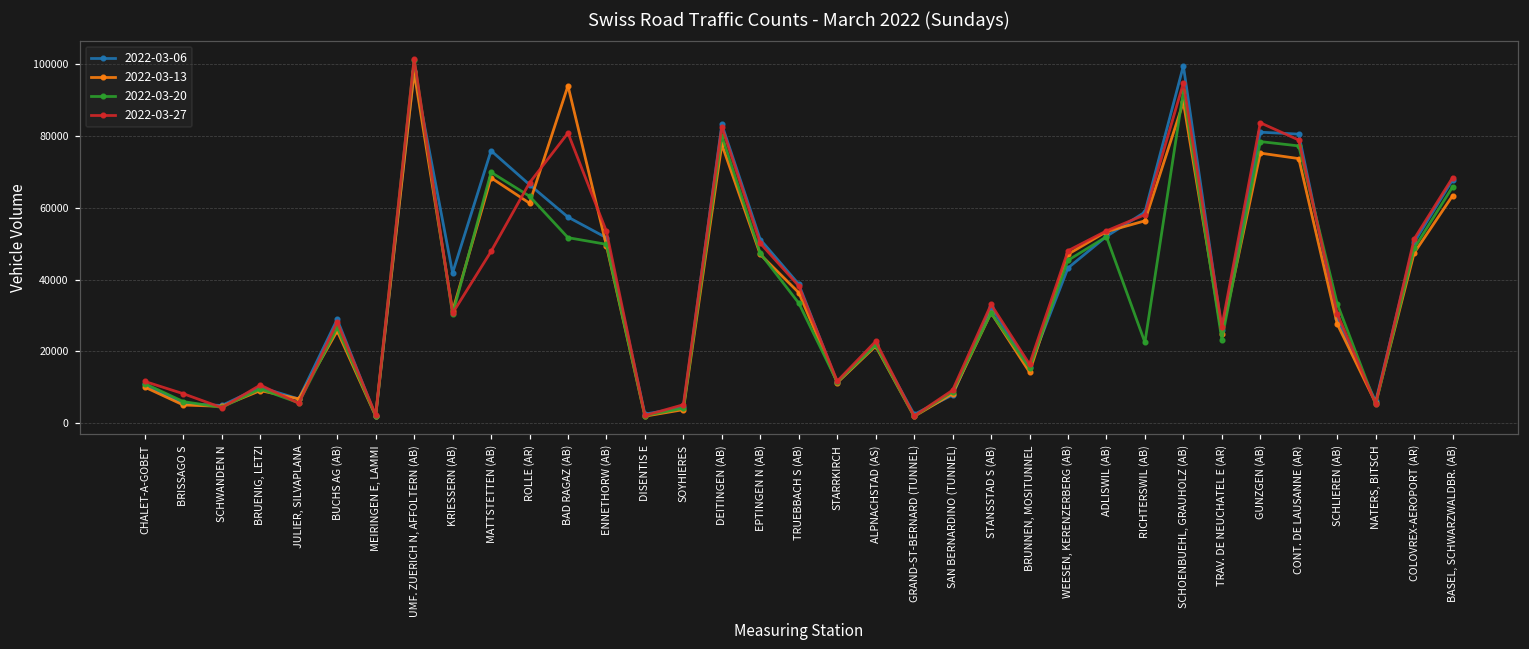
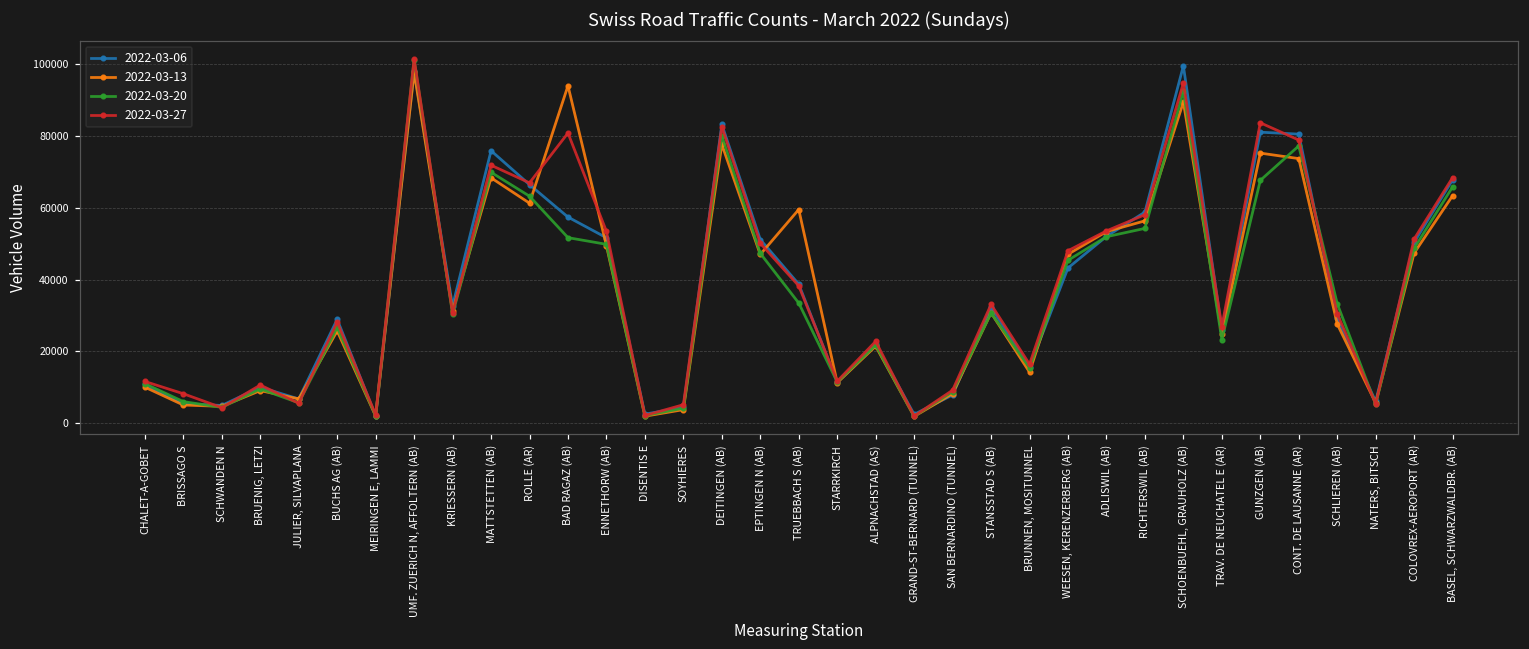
  {
    "2022-03-06": {
-     "KRIESSERN (AB)": 42000,
+     "KRIESSERN (AB)": 33000,
      "MATTSTETTEN (AB)": 76000,
      "BAD RAGAZ (AB)": 57000,
      "ENNETHORW (AB)": 52000,
      "EPTINGEN N (AB)": 51000,
      "WEESEN, KERENZERBERG (AB)": 43000,
      "SCHOENBUEHL, GRAUHOLZ (AB)": 99000,
      "TRAV. DE NEUCHATEL E (AR)": 26000,
      "GUNZGEN (AB)": 81000,
      "CONT. DE LAUSANNE (AR)": 80000,
      "SCHLIEREN (AB)": 29000,
      "COLOVREX-AEROPORT (AR)": 50000
    },
    "2022-03-13": {
      "BUCHS AG (AB)": 26000,
      "MATTSTETTEN (AB)": 68000,
      "ROLLE (AR)": 61000,
      "BAD RAGAZ (AB)": 94000,
      "DEITINGEN (AB)": 78000,
-     "TRUEBBACH S (AB)": 36000,
+     "TRUEBBACH S (AB)": 59000,
      "BRUNNEN, MOSITUNNEL": 14000,
      "WEESEN, KERENZERBERG (AB)": 47000,
      "RICHTERSWIL (AB)": 56000,
      "SCHOENBUEHL, GRAUHOLZ (AB)": 89000,
      "TRAV. DE NEUCHATEL E (AR)": 25000,
      "GUNZGEN (AB)": 75000,
      "CONT. DE LAUSANNE (AR)": 74000,
      "SCHLIEREN (AB)": 28000,
      "COLOVREX-AEROPORT (AR)": 47000,
      "BASEL, SCHWARZWALDBR. (AB)": 63000
    },
    "2022-03-20": {
      "BUCHS AG (AB)": 27000,
      "MATTSTETTEN (AB)": 70000,
      "ROLLE (AR)": 63000,
      "BAD RAGAZ (AB)": 52000,
      "DEITINGEN (AB)": 80000,
      "TRUEBBACH S (AB)": 33000,
      "WEESEN, KERENZERBERG (AB)": 45000,
-     "RICHTERSWIL (AB)": 23000,
+     "RICHTERSWIL (AB)": 54000,
      "SCHOENBUEHL, GRAUHOLZ (AB)": 92000,
      "TRAV. DE NEUCHATEL E (AR)": 23000,
-     "GUNZGEN (AB)": 78000,
+     "GUNZGEN (AB)": 68000,
      "CONT. DE LAUSANNE (AR)": 77000,
      "SCHLIEREN (AB)": 33000,
      "COLOVREX-AEROPORT (AR)": 49000,
      "BASEL, SCHWARZWALDBR. (AB)": 66000
    },
    "2022-03-27": {
      "BRISSAGO S": 8000,
-     "MATTSTETTEN (AB)": 48000,
+     "MATTSTETTEN (AB)": 72000,
      "BAD RAGAZ (AB)": 81000,
      "ENNETHORW (AB)": 53000,
      "EPTINGEN N (AB)": 50000,
      "ALPNACHSTAD (AS)": 23000,
      "BRUNNEN, MOSITUNNEL": 16000,
      "WEESEN, KERENZERBERG (AB)": 48000,
      "SCHOENBUEHL, GRAUHOLZ (AB)": 95000,
      "TRAV. DE NEUCHATEL E (AR)": 27000,
      "GUNZGEN (AB)": 84000,
      "CONT. DE LAUSANNE (AR)": 79000,
      "SCHLIEREN (AB)": 31000,
      "COLOVREX-AEROPORT (AR)": 51000
    }
  }
